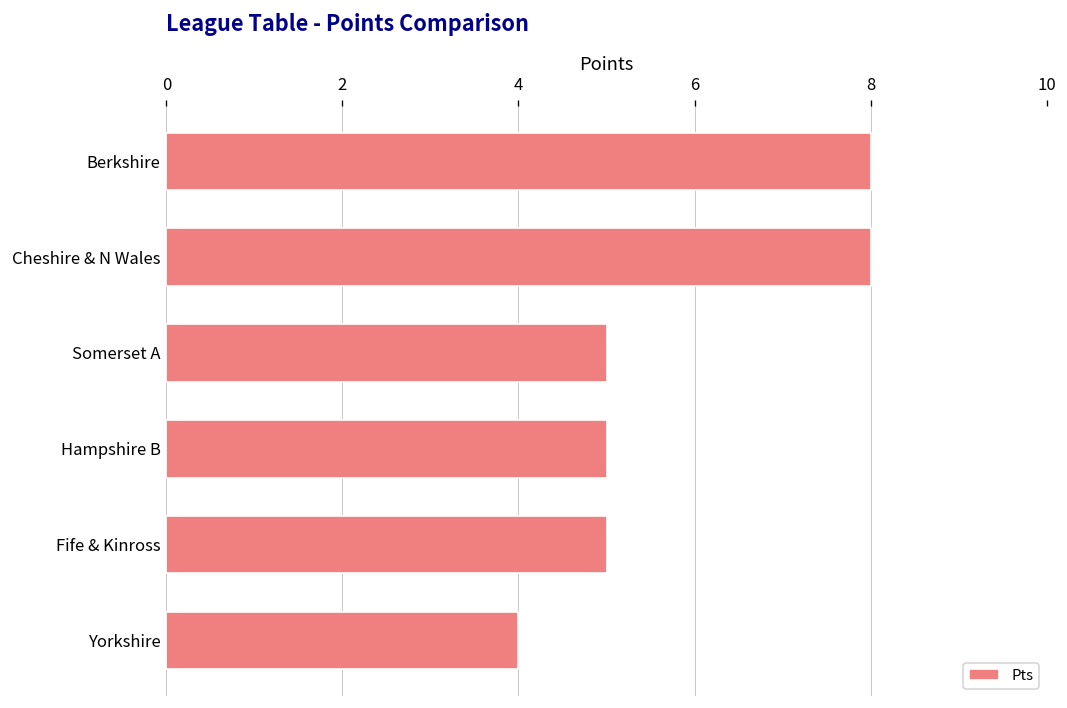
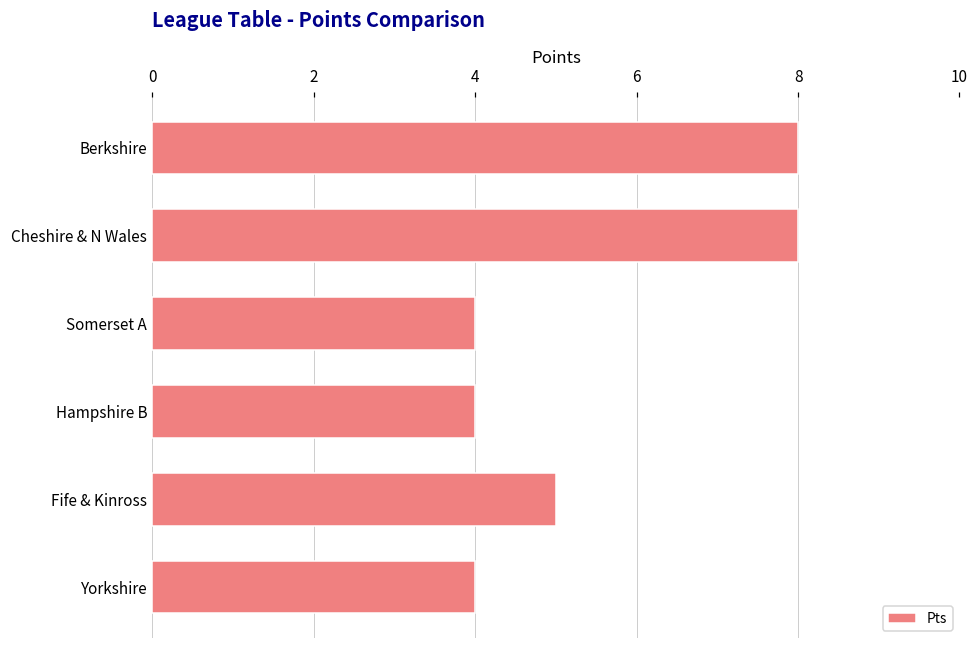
  {
    "Berkshire": 8,
    "Cheshire & N Wales": 8,
-   "Somerset A": 5,
-   "Hampshire B": 5,
+   "Somerset A": 4,
+   "Hampshire B": 4,
    "Fife & Kinross": 5,
    "Yorkshire": 4
  }
